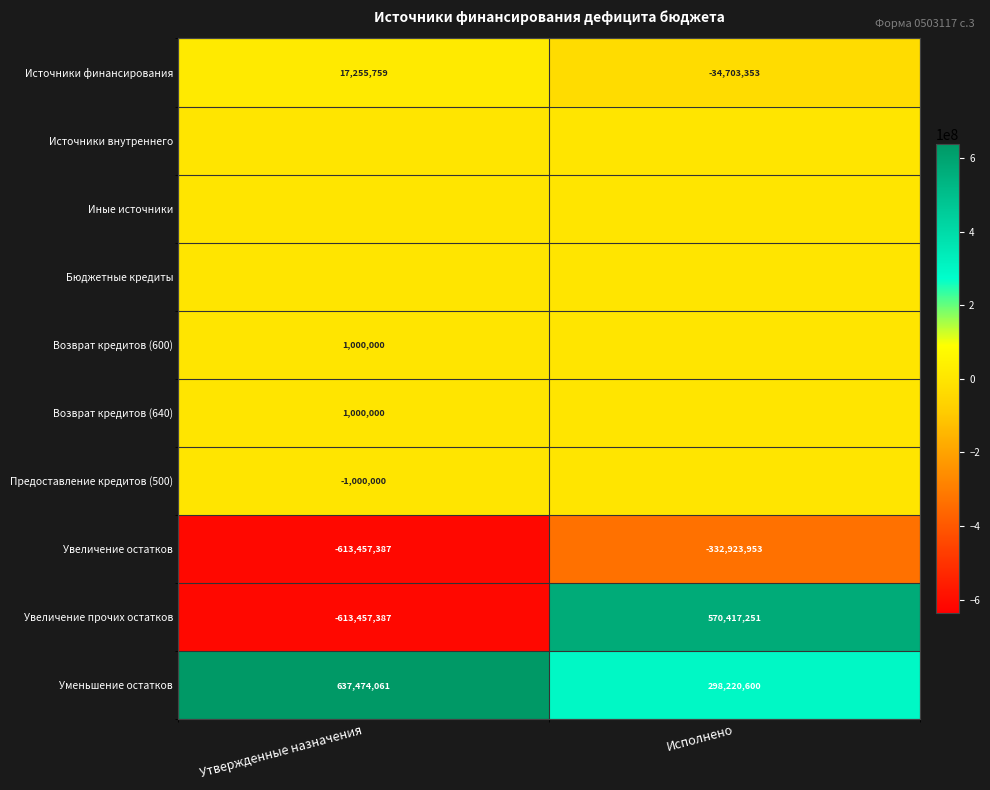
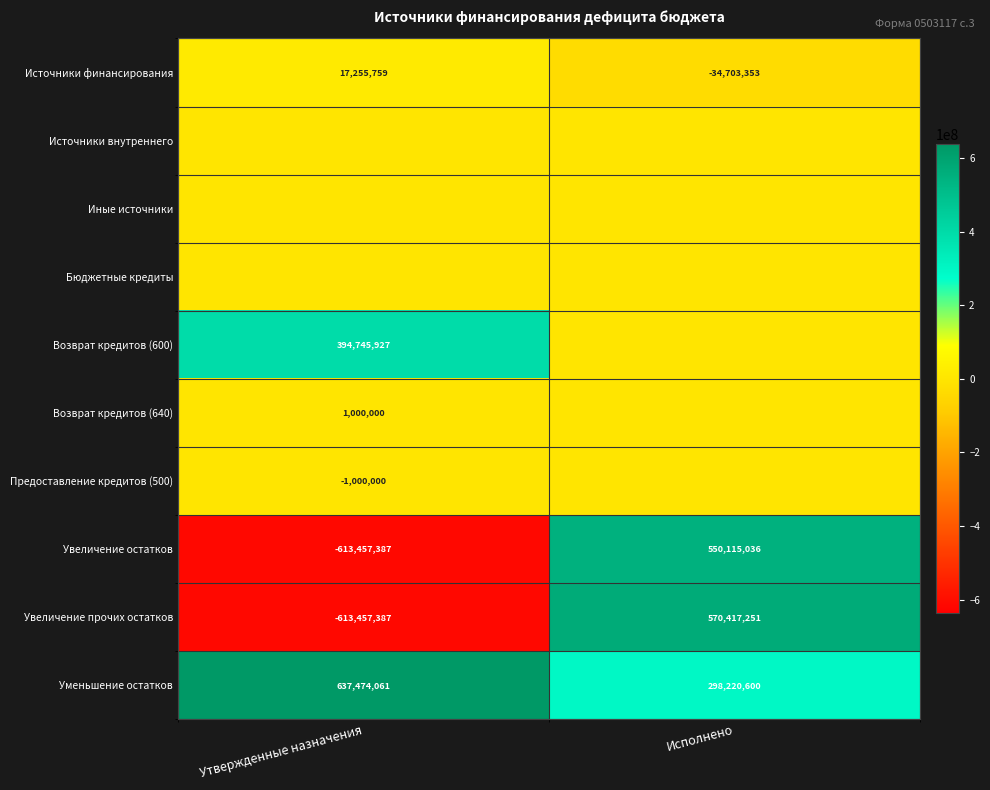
  {
    "Источники финансирования": {
      "Утвержденные назначения": "17,255,759",
      "Исполнено": "-34,703,353"
    },
    "Возврат кредитов (600)": {
-     "Утвержденные назначения": "1,000,000"
+     "Утвержденные назначения": "394,745,927"
    },
    "Возврат кредитов (640)": {
      "Утвержденные назначения": "1,000,000"
    },
    "Предоставление кредитов (500)": {
      "Утвержденные назначения": "-1,000,000"
    },
    "Увеличение остатков": {
      "Утвержденные назначения": "-613,457,387",
-     "Исполнено": "-332,923,953"
+     "Исполнено": "550,115,036"
    },
    "Увеличение прочих остатков": {
      "Утвержденные назначения": "-613,457,387",
      "Исполнено": "570,417,251"
    },
    "Уменьшение остатков": {
      "Утвержденные назначения": "637,474,061",
      "Исполнено": "298,220,600"
    }
  }
